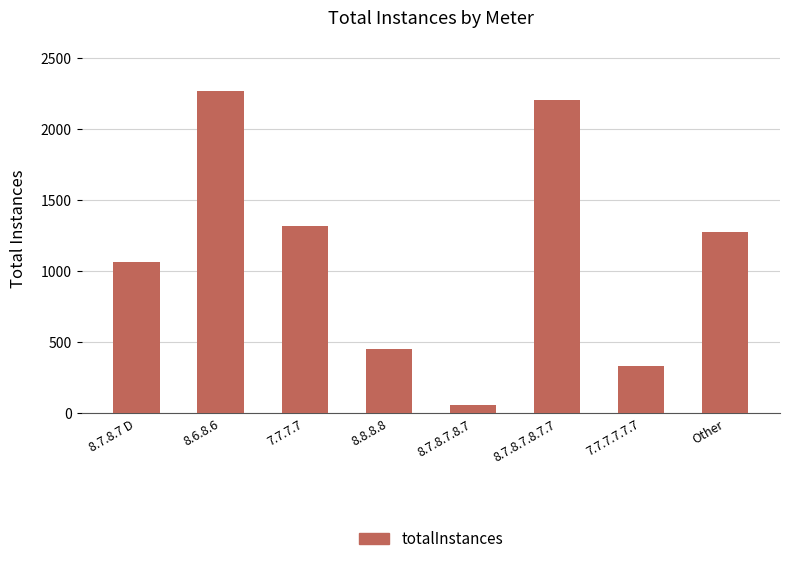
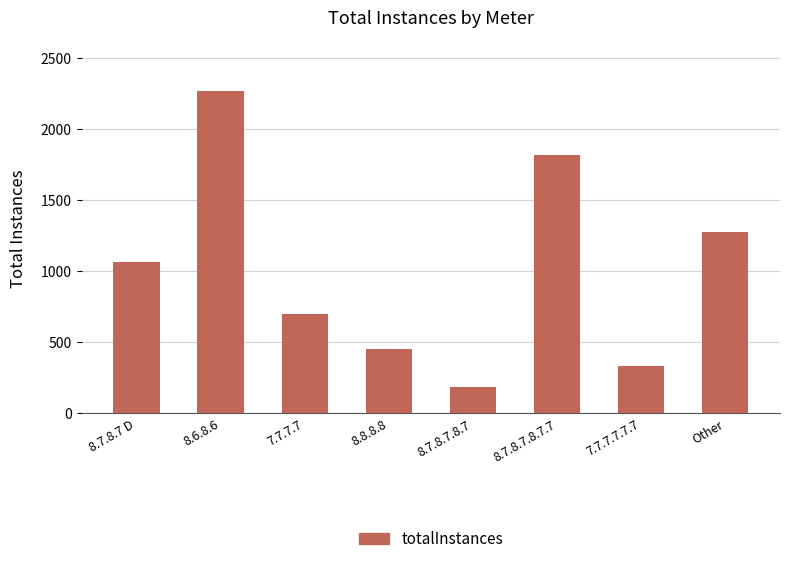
  {
    "8.7.8.7 D": 1070,
    "8.6.8.6": 2270,
-   "7.7.7.7": 1320,
+   "7.7.7.7": 700,
    "8.8.8.8": 450,
-   "8.7.8.7.8.7": 60,
-   "8.7.8.7.8.7.7": 2210,
+   "8.7.8.7.8.7": 180,
+   "8.7.8.7.8.7.7": 1820,
    "7.7.7.7.7.7": 340,
    "Other": 1280
  }
